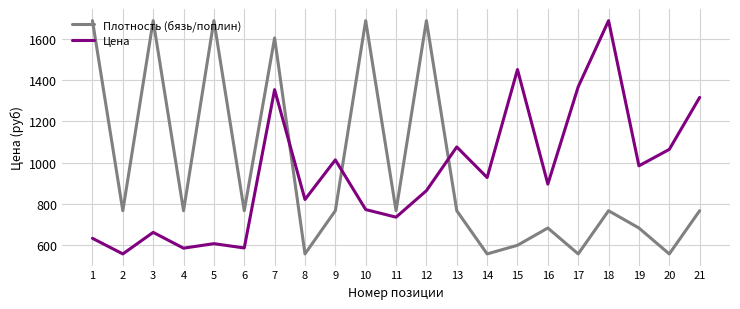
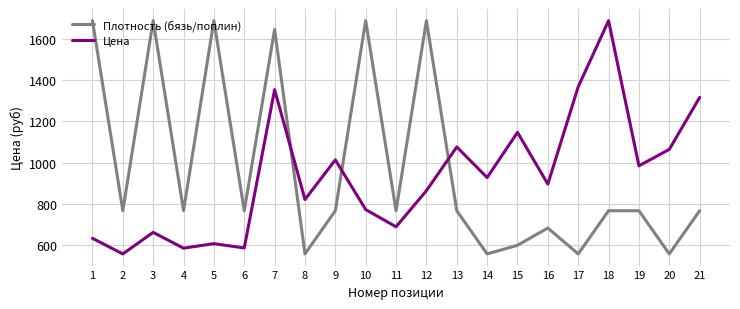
  {
    "Плотность (бязь/поплин)": {
      "1": 1690,
      "2": 770,
      "3": 1690,
      "4": 770,
      "5": 1690,
      "6": 770,
-     "7": 1610,
+     "7": 1650,
      "8": 560,
      "9": 770,
      "10": 1690,
      "11": 770,
      "12": 1690,
      "13": 770,
      "14": 560,
      "15": 600,
      "16": 680,
      "17": 560,
      "18": 770,
-     "19": 680,
+     "19": 770,
      "20": 560,
      "21": 770
    },
    "Цена": {
      "1": 630,
      "2": 560,
      "3": 660,
      "4": 580,
      "5": 610,
      "6": 580,
      "7": 1360,
      "8": 820,
      "9": 1010,
      "10": 770,
-     "11": 730,
+     "11": 690,
      "12": 860,
      "13": 1080,
      "14": 930,
-     "15": 1450,
+     "15": 1150,
      "16": 900,
      "17": 1370,
      "18": 1690,
      "19": 980,
      "20": 1060,
      "21": 1320
    }
  }
